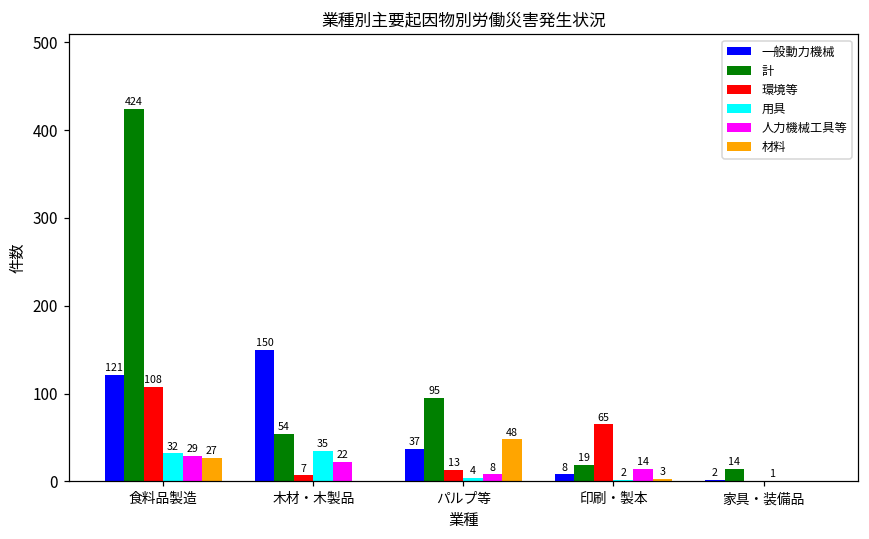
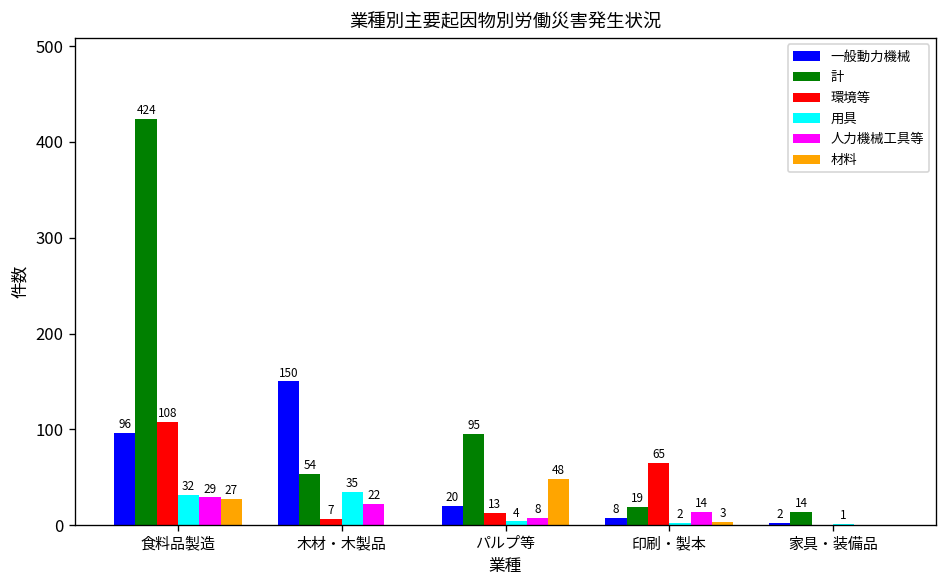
  {
    "一般動力機械": {
-     "食料品製造": 121,
+     "食料品製造": 96,
      "木材・木製品": 150,
-     "パルプ等": 37,
+     "パルプ等": 20,
      "印刷・製本": 8,
      "家具・装備品": 2
    },
    "計": {
      "食料品製造": 424,
      "木材・木製品": 54,
      "パルプ等": 95,
      "印刷・製本": 19,
      "家具・装備品": 14
    },
    "環境等": {
      "食料品製造": 108,
      "木材・木製品": 7,
      "パルプ等": 13,
      "印刷・製本": 65
    },
    "用具": {
      "食料品製造": 32,
      "木材・木製品": 35,
      "パルプ等": 4,
      "印刷・製本": 2,
      "家具・装備品": 1
    },
    "人力機械工具等": {
      "食料品製造": 29,
      "木材・木製品": 22,
      "パルプ等": 8,
      "印刷・製本": 14
    },
    "材料": {
      "食料品製造": 27,
      "パルプ等": 48,
      "印刷・製本": 3
    }
  }
